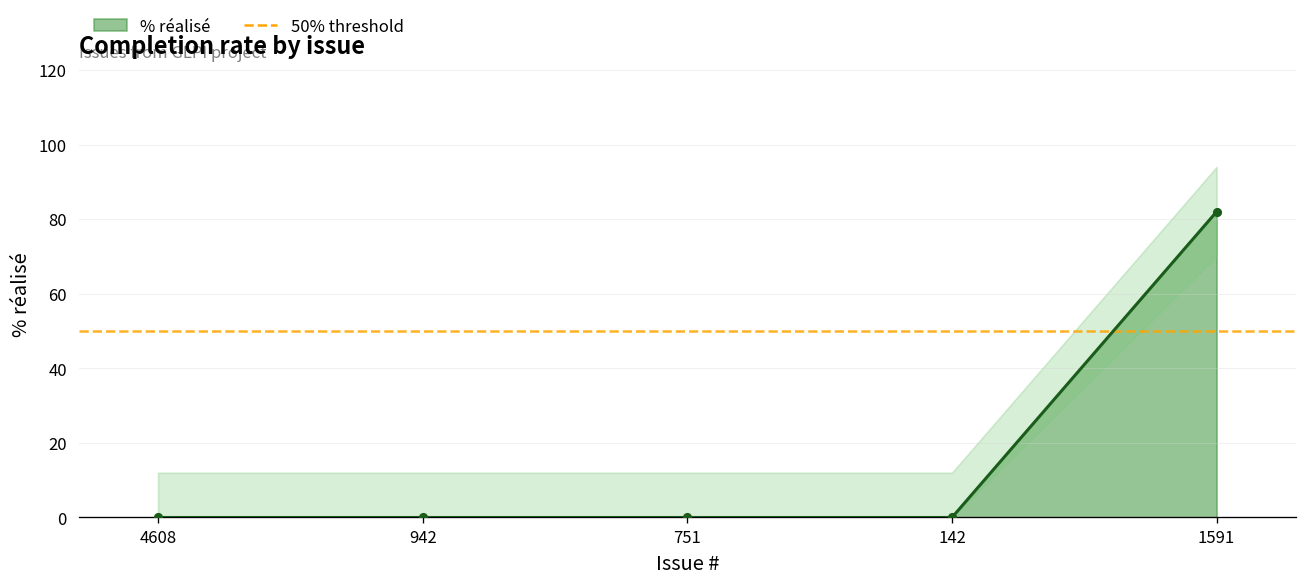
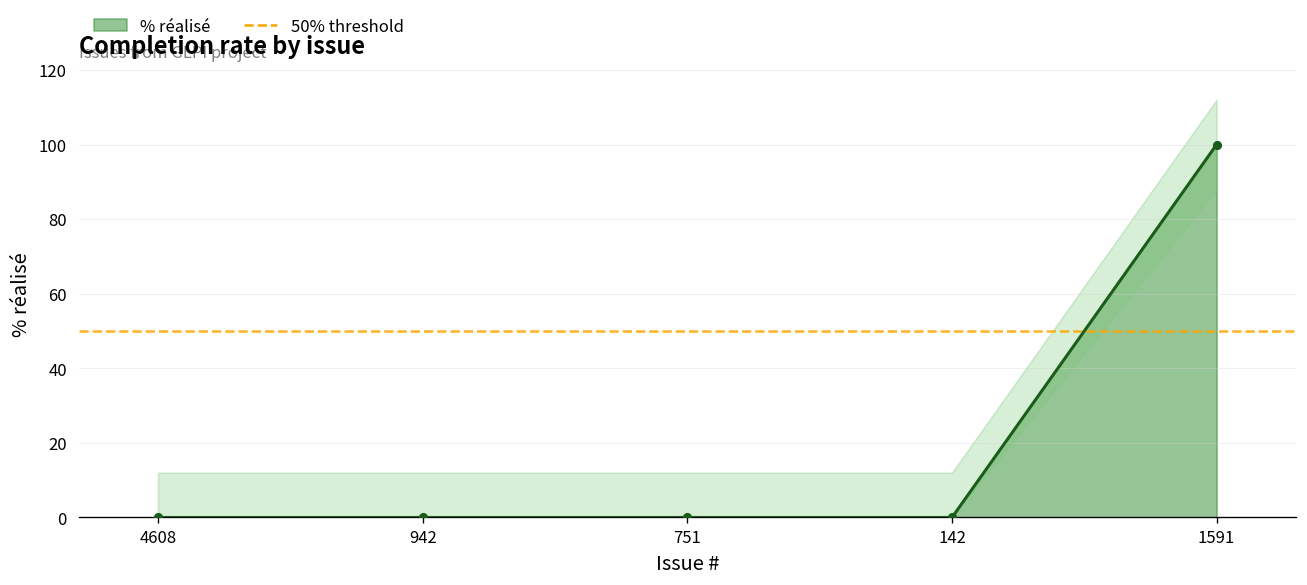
  {
    "% réalisé": {
      "4608": 0,
      "942": 0,
      "751": 0,
      "142": 0,
-     "1591": 82
+     "1591": 100
    }
  }
